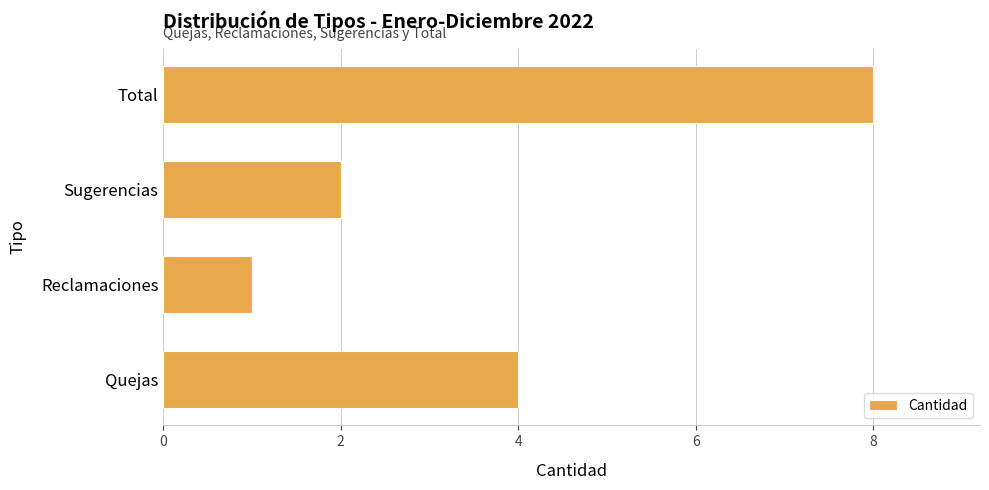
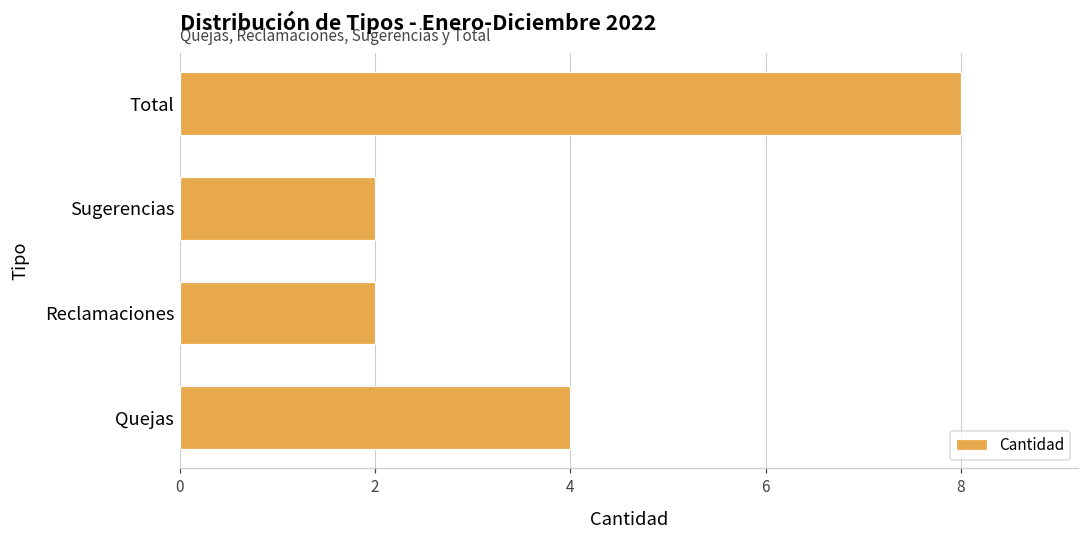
  {
    "Total": 8,
    "Sugerencias": 2,
-   "Reclamaciones": 1,
+   "Reclamaciones": 2,
    "Quejas": 4
  }
